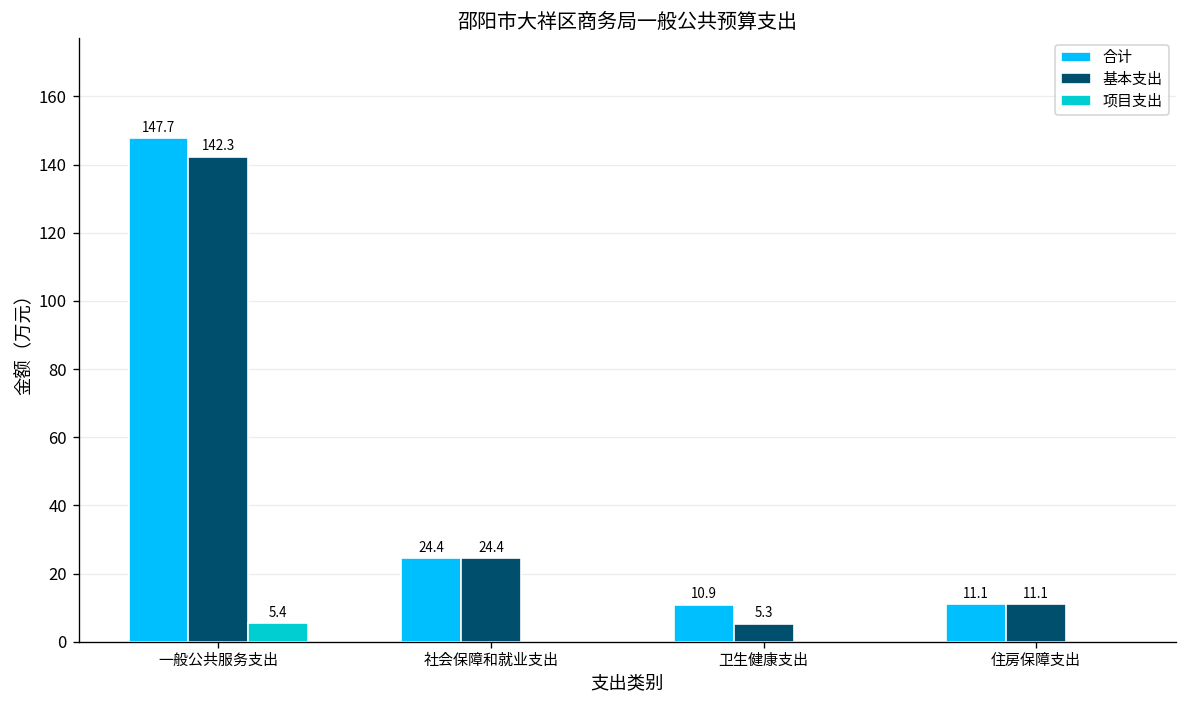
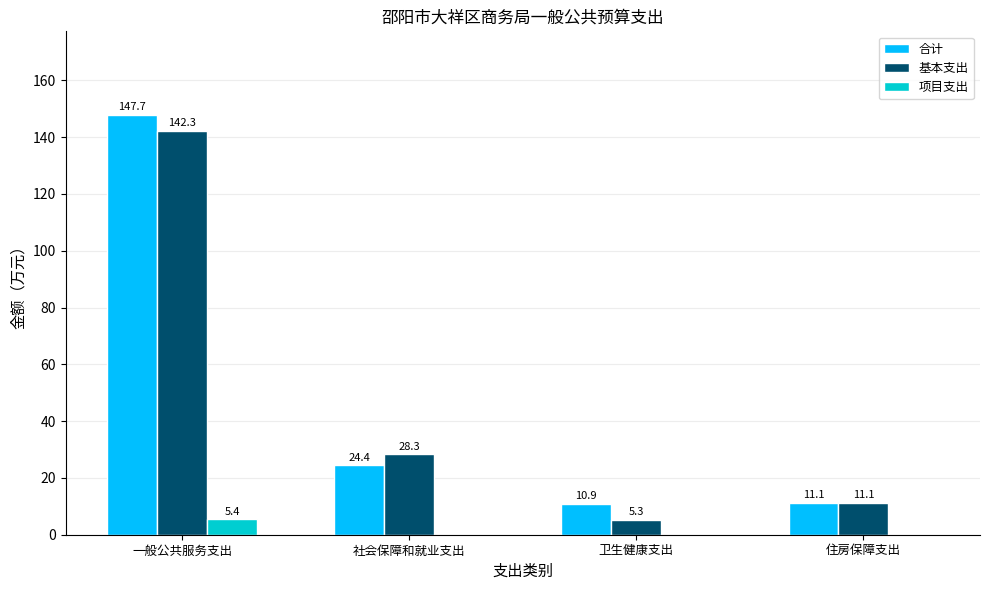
  {
    "基本支出": {
      "一般公共服务支出": 142.3,
-     "社会保障和就业支出": 24.4,
+     "社会保障和就业支出": 28.3,
      "卫生健康支出": 5.3,
      "住房保障支出": 11.1
    }
  }
